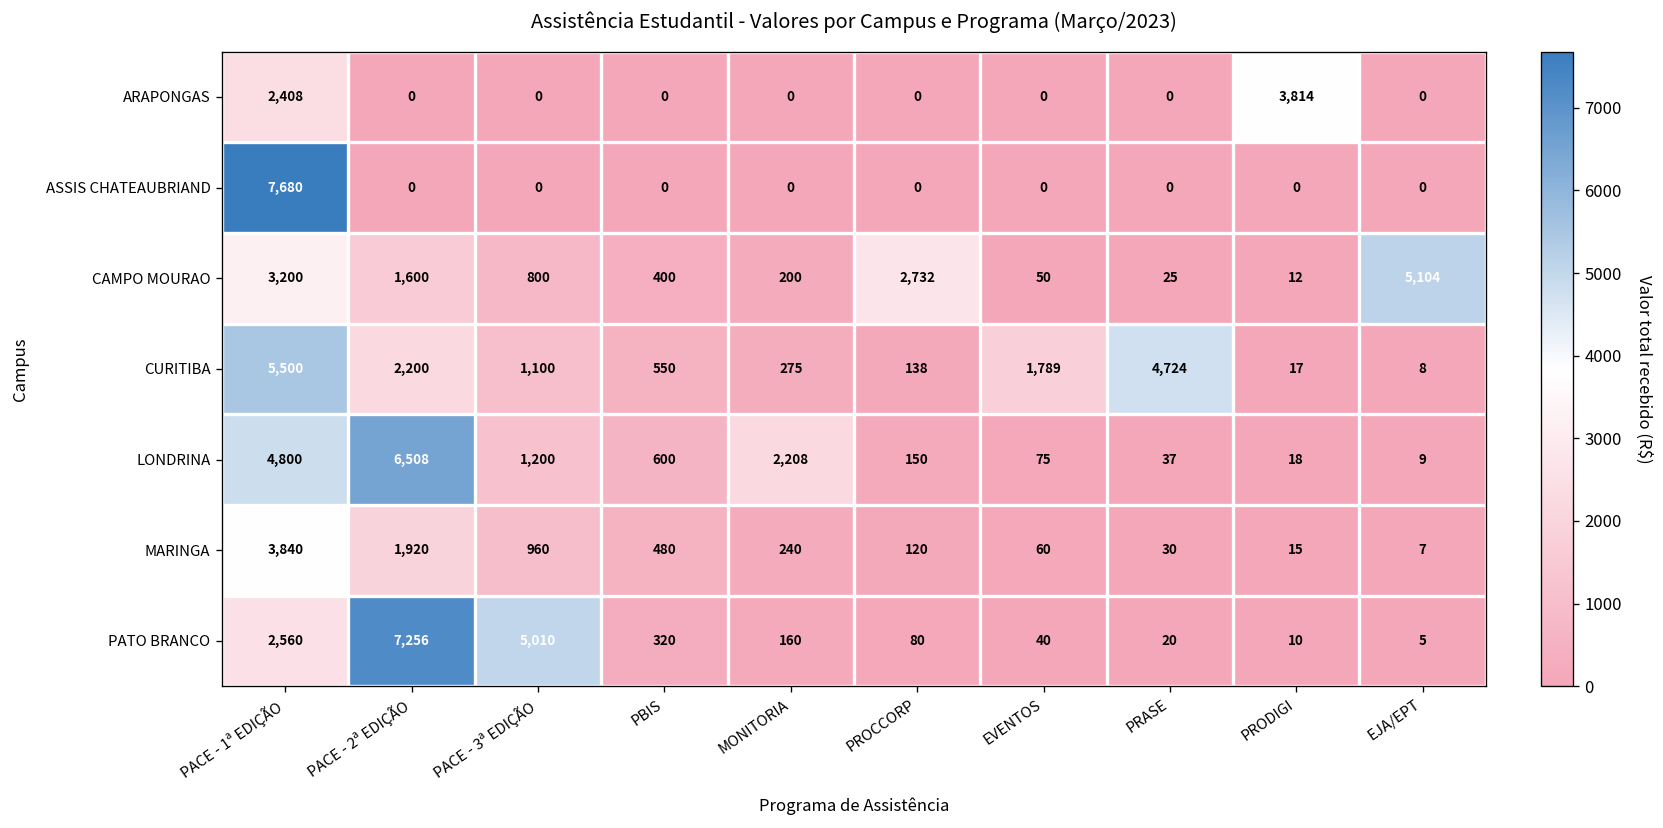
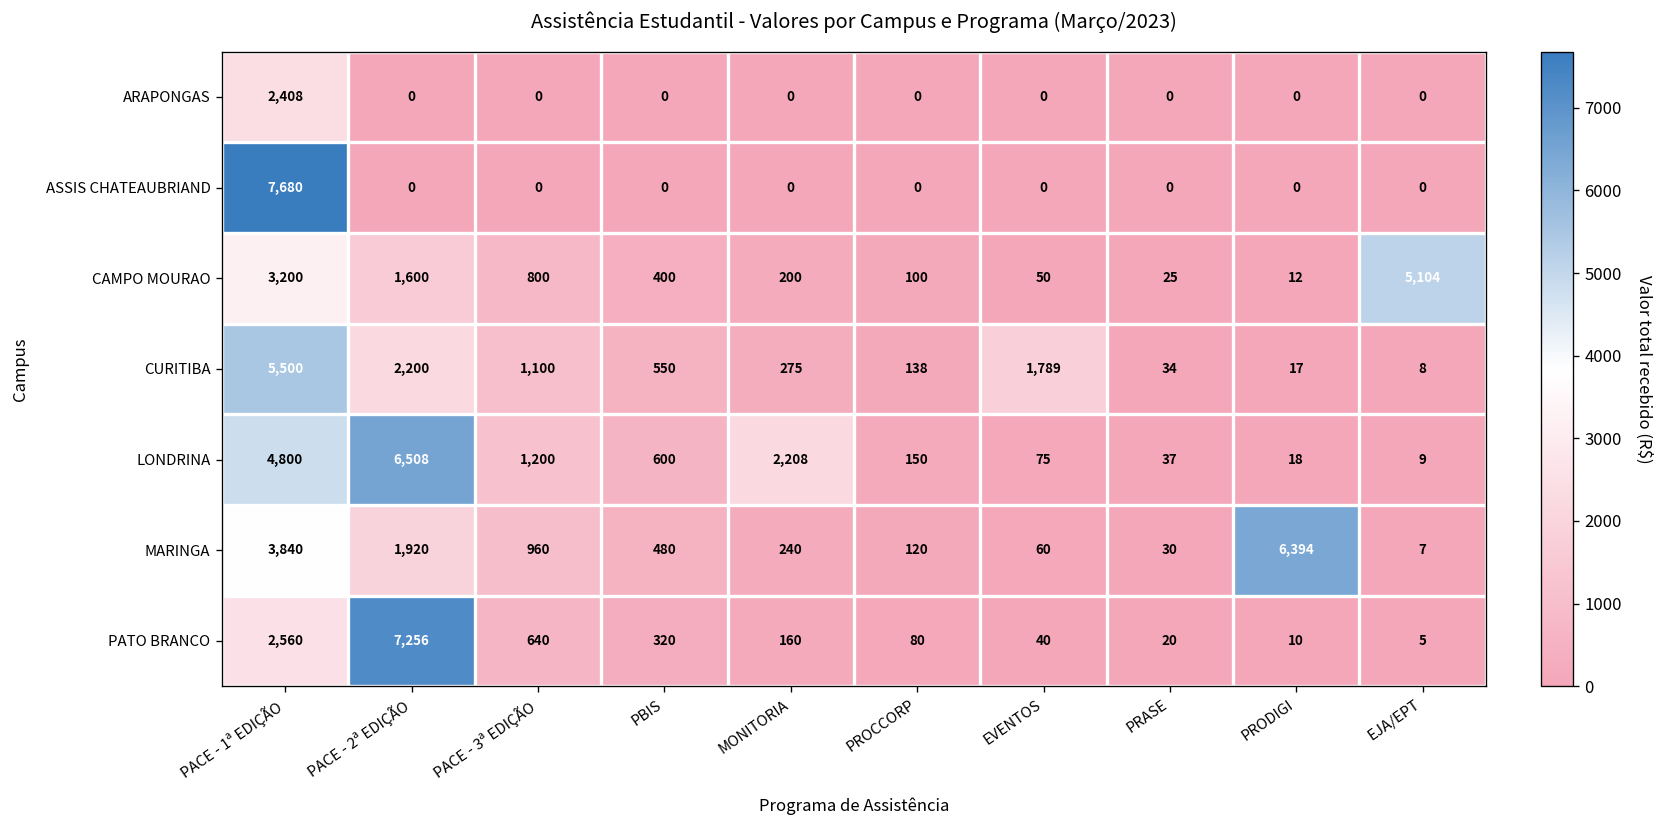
  {
    "ARAPONGAS": {
      "PACE - 1ª EDIÇÃO": "2,408",
      "PACE - 2ª EDIÇÃO": "0",
      "PACE - 3ª EDIÇÃO": "0",
      "PBIS": "0",
      "MONITORIA": "0",
      "PROCCORP": "0",
      "EVENTOS": "0",
      "PRASE": "0",
-     "PRODIGI": "3,814",
+     "PRODIGI": "0",
      "EJA/EPT": "0"
    },
    "ASSIS CHATEAUBRIAND": {
      "PACE - 1ª EDIÇÃO": "7,680",
      "PACE - 2ª EDIÇÃO": "0",
      "PACE - 3ª EDIÇÃO": "0",
      "PBIS": "0",
      "MONITORIA": "0",
      "PROCCORP": "0",
      "EVENTOS": "0",
      "PRASE": "0",
      "PRODIGI": "0",
      "EJA/EPT": "0"
    },
    "CAMPO MOURAO": {
      "PACE - 1ª EDIÇÃO": "3,200",
      "PACE - 2ª EDIÇÃO": "1,600",
      "PACE - 3ª EDIÇÃO": "800",
      "PBIS": "400",
      "MONITORIA": "200",
-     "PROCCORP": "2,732",
+     "PROCCORP": "100",
      "EVENTOS": "50",
      "PRASE": "25",
      "PRODIGI": "12",
      "EJA/EPT": "5,104"
    },
    "CURITIBA": {
      "PACE - 1ª EDIÇÃO": "5,500",
      "PACE - 2ª EDIÇÃO": "2,200",
      "PACE - 3ª EDIÇÃO": "1,100",
      "PBIS": "550",
      "MONITORIA": "275",
      "PROCCORP": "138",
      "EVENTOS": "1,789",
-     "PRASE": "4,724",
+     "PRASE": "34",
      "PRODIGI": "17",
      "EJA/EPT": "8"
    },
    "LONDRINA": {
      "PACE - 1ª EDIÇÃO": "4,800",
      "PACE - 2ª EDIÇÃO": "6,508",
      "PACE - 3ª EDIÇÃO": "1,200",
      "PBIS": "600",
      "MONITORIA": "2,208",
      "PROCCORP": "150",
      "EVENTOS": "75",
      "PRASE": "37",
      "PRODIGI": "18",
      "EJA/EPT": "9"
    },
    "MARINGA": {
      "PACE - 1ª EDIÇÃO": "3,840",
      "PACE - 2ª EDIÇÃO": "1,920",
      "PACE - 3ª EDIÇÃO": "960",
      "PBIS": "480",
      "MONITORIA": "240",
      "PROCCORP": "120",
      "EVENTOS": "60",
      "PRASE": "30",
-     "PRODIGI": "15",
+     "PRODIGI": "6,394",
      "EJA/EPT": "7"
    },
    "PATO BRANCO": {
      "PACE - 1ª EDIÇÃO": "2,560",
      "PACE - 2ª EDIÇÃO": "7,256",
-     "PACE - 3ª EDIÇÃO": "5,010",
+     "PACE - 3ª EDIÇÃO": "640",
      "PBIS": "320",
      "MONITORIA": "160",
      "PROCCORP": "80",
      "EVENTOS": "40",
      "PRASE": "20",
      "PRODIGI": "10",
      "EJA/EPT": "5"
    }
  }
